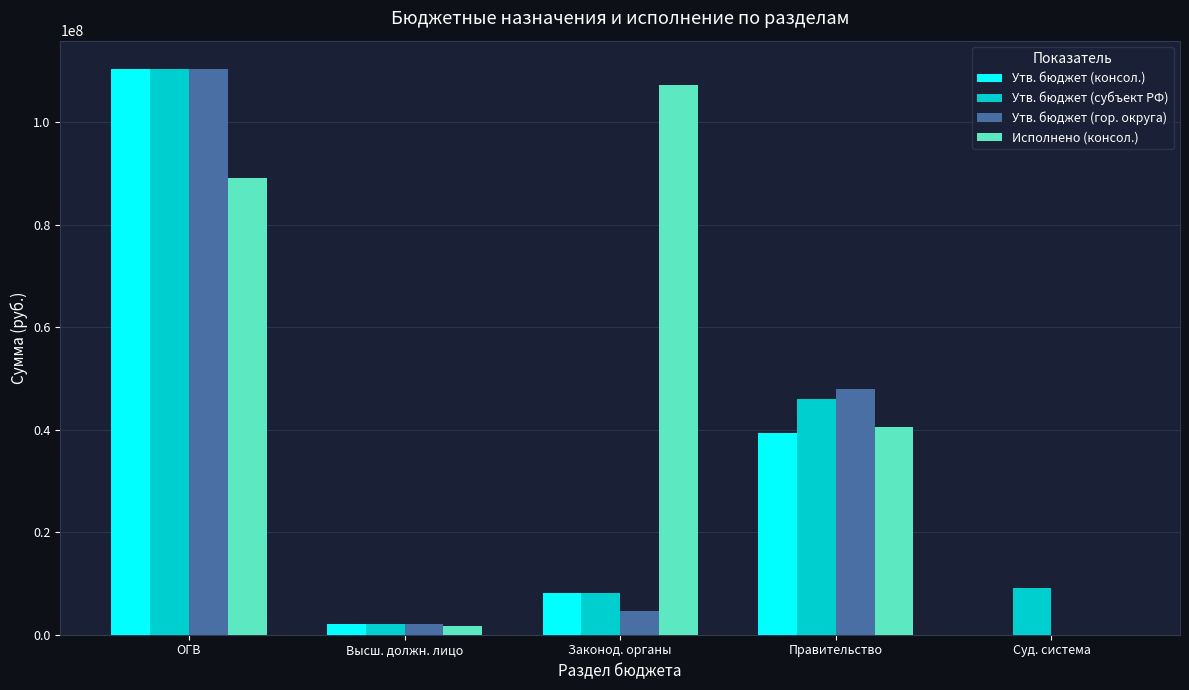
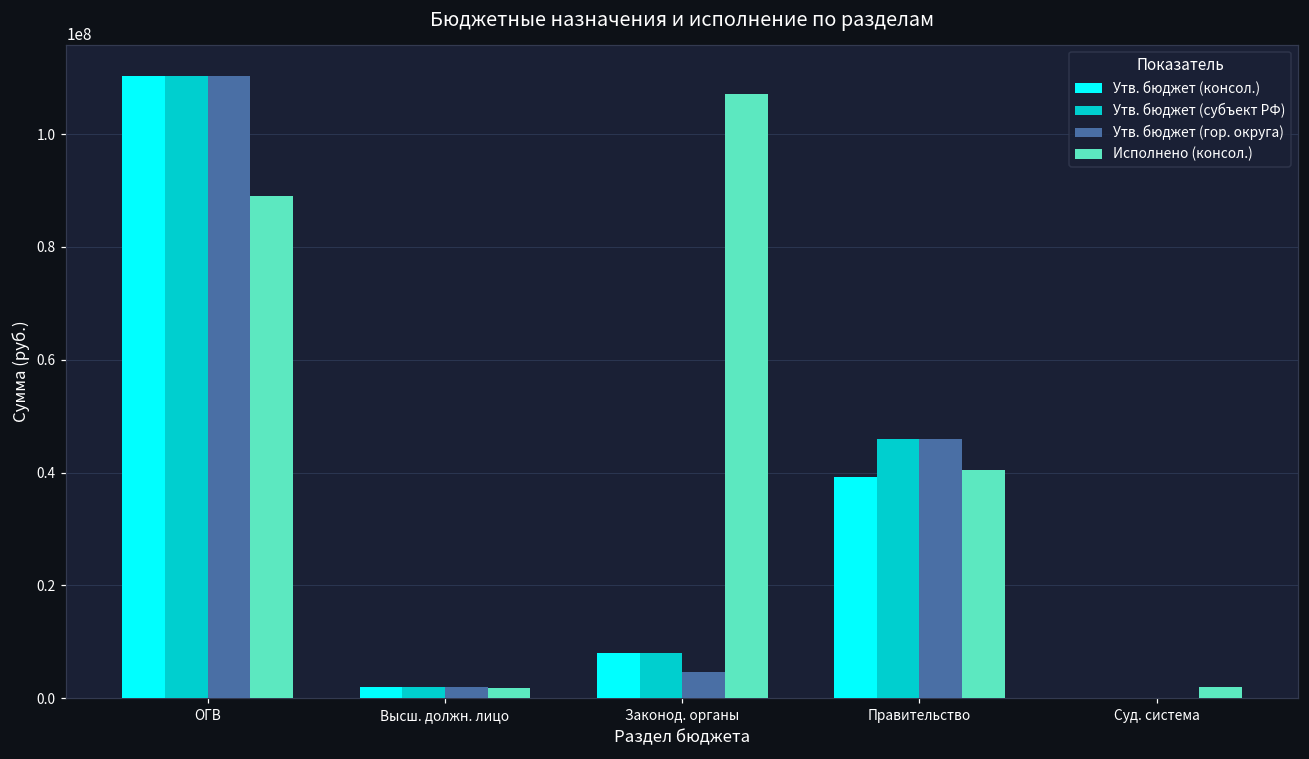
  {
    "Утв. бюджет (консол.)": {
      "ОГВ": 110000000,
      "Высш. должн. лицо": 2000000,
      "Законод. органы": 8000000,
      "Правительство": 39000000
    },
    "Утв. бюджет (субъект РФ)": {
      "ОГВ": 110000000,
      "Высш. должн. лицо": 2000000,
      "Законод. органы": 8000000,
      "Правительство": 46000000,
-     "Суд. система": 9000000
+     "Суд. система": 0
    },
    "Утв. бюджет (гор. округа)": {
      "ОГВ": 110000000,
      "Высш. должн. лицо": 2000000,
      "Законод. органы": 5000000,
-     "Правительство": 48000000
+     "Правительство": 46000000
    },
    "Исполнено (консол.)": {
      "ОГВ": 89000000,
      "Высш. должн. лицо": 2000000,
      "Законод. органы": 107000000,
      "Правительство": 40000000,
-     "Суд. система": 0
+     "Суд. система": 2000000
    }
  }
